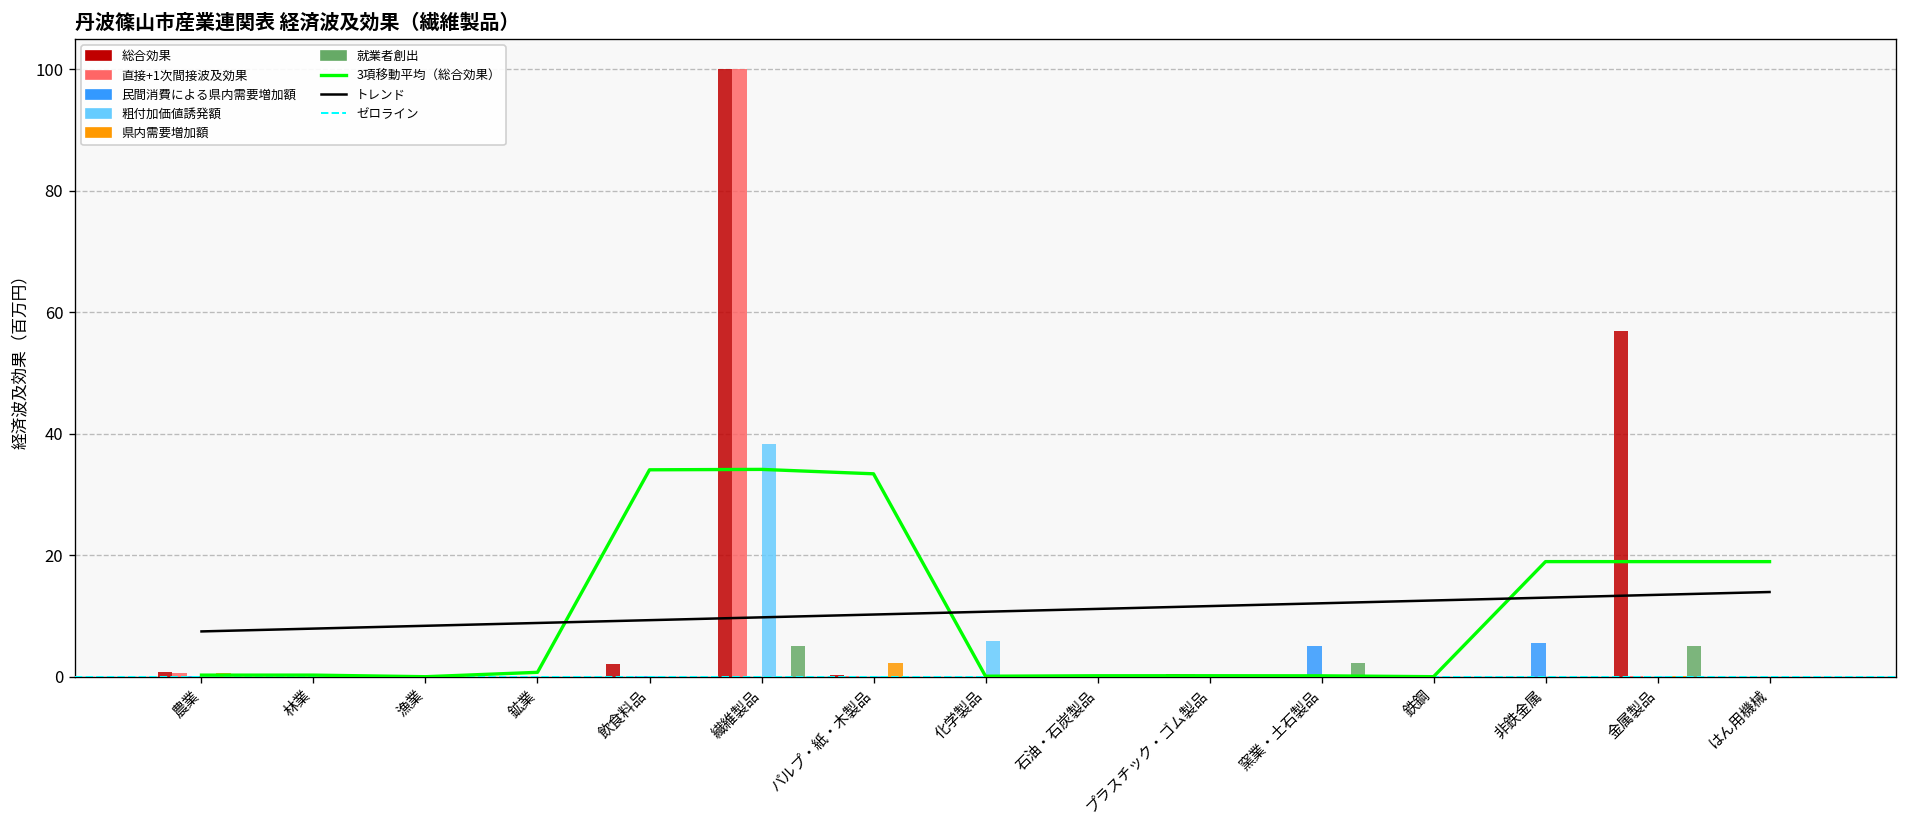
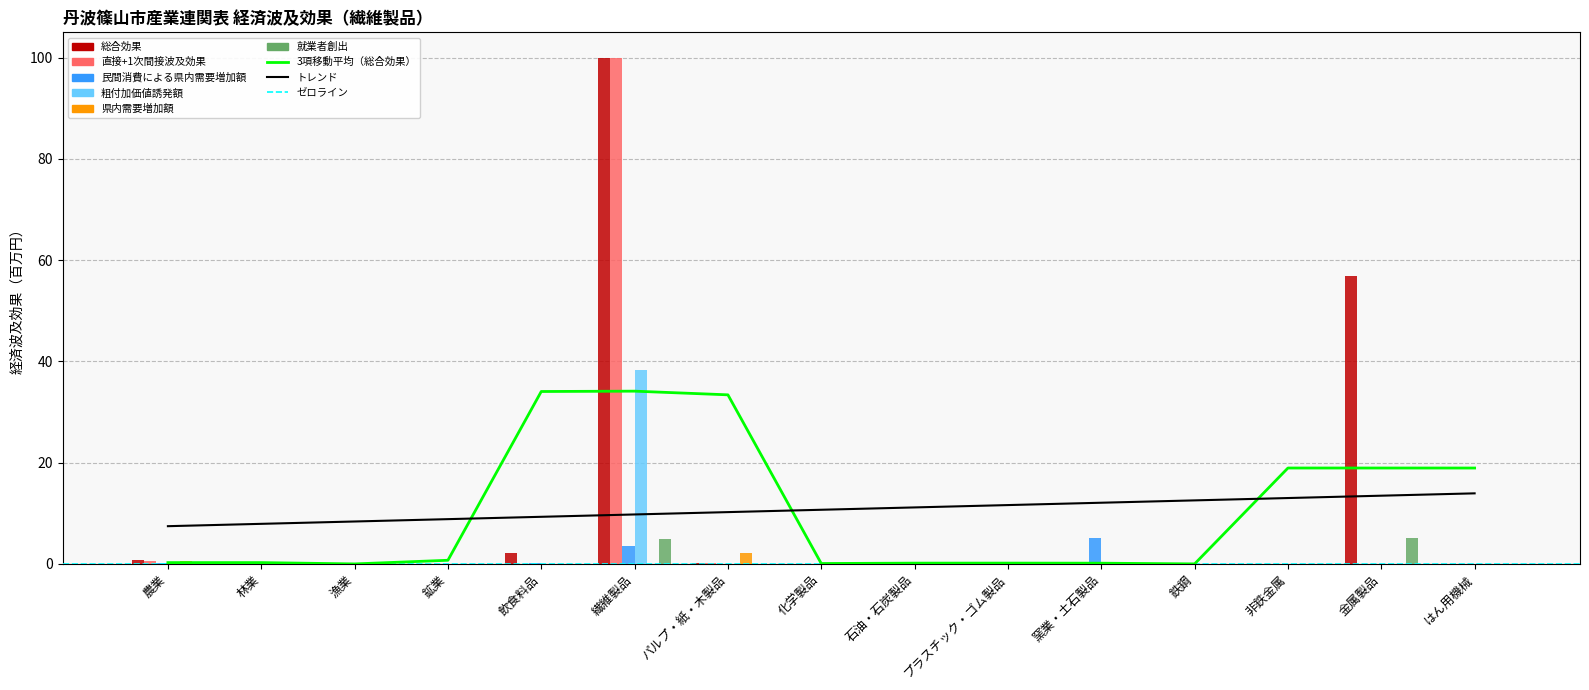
  {
    "総合効果": {
      "農業": 1,
      "飲食料品": 2,
      "繊維製品": 100,
      "化学製品": 0,
      "金属製品": 57
    },
    "3項移動平均（総合効果）": {
      "農業": 0,
      "林業": 0,
      "漁業": 0,
      "鉱業": 1,
      "飲食料品": 34,
      "繊維製品": 34,
      "パルプ・紙・木製品": 33,
      "化学製品": 0,
      "石油・石炭製品": 0,
      "プラスチック・ゴム製品": 0,
      "窯業・土石製品": 0,
      "鉄鋼": 0,
      "非鉄金属": 19,
      "金属製品": 19,
      "はん用機械": 19
    },
    "直接+1次間接波及効果": {
      "農業": 1,
      "漁業": 0,
      "繊維製品": 100,
      "化学製品": 0
    },
    "トレンド": {
      "農業": 7,
      "林業": 8,
      "漁業": 8,
      "鉱業": 9,
      "飲食料品": 9,
      "繊維製品": 10,
      "パルプ・紙・木製品": 10,
      "化学製品": 11,
      "石油・石炭製品": 11,
      "プラスチック・ゴム製品": 12,
      "窯業・土石製品": 12,
      "鉄鋼": 13,
      "非鉄金属": 13,
      "金属製品": 13,
      "はん用機械": 14
    },
    "民間消費による県内需要増加額": {
      "鉱業": 0,
-     "繊維製品": 0,
+     "繊維製品": 4,
      "化学製品": 0,
      "窯業・土石製品": 5,
-     "非鉄金属": 6
+     "非鉄金属": 0
    },
    "粗付加価値誘発額": {
      "繊維製品": 38,
-     "化学製品": 6
+     "化学製品": 0
    },
    "県内需要増加額": {
      "農業": 1,
      "林業": 0,
      "漁業": 0,
      "繊維製品": 0,
      "パルプ・紙・木製品": 2,
      "化学製品": 0,
      "鉄鋼": 0,
      "非鉄金属": 0,
      "はん用機械": 0
    },
    "就業者創出": {
      "農業": 0,
      "林業": 0,
      "漁業": 0,
      "鉱業": 0,
      "飲食料品": 0,
      "繊維製品": 5,
      "パルプ・紙・木製品": 0,
      "化学製品": 0,
      "石油・石炭製品": 0,
      "プラスチック・ゴム製品": 0,
-     "窯業・土石製品": 2,
+     "窯業・土石製品": 0,
      "鉄鋼": 0,
      "非鉄金属": 0,
      "金属製品": 5,
      "はん用機械": 0
    }
  }
